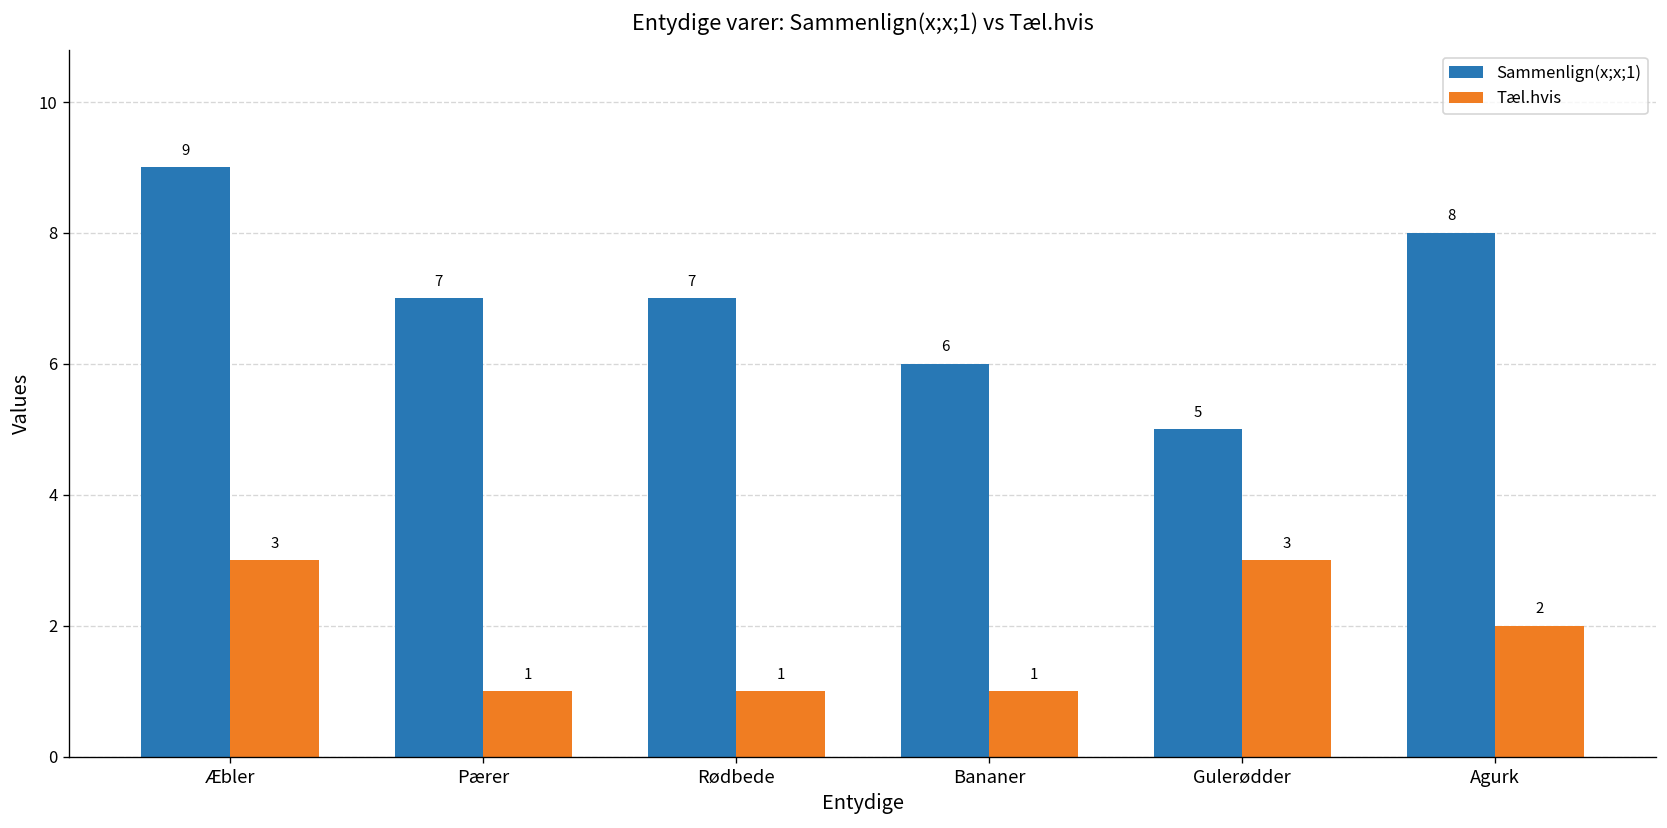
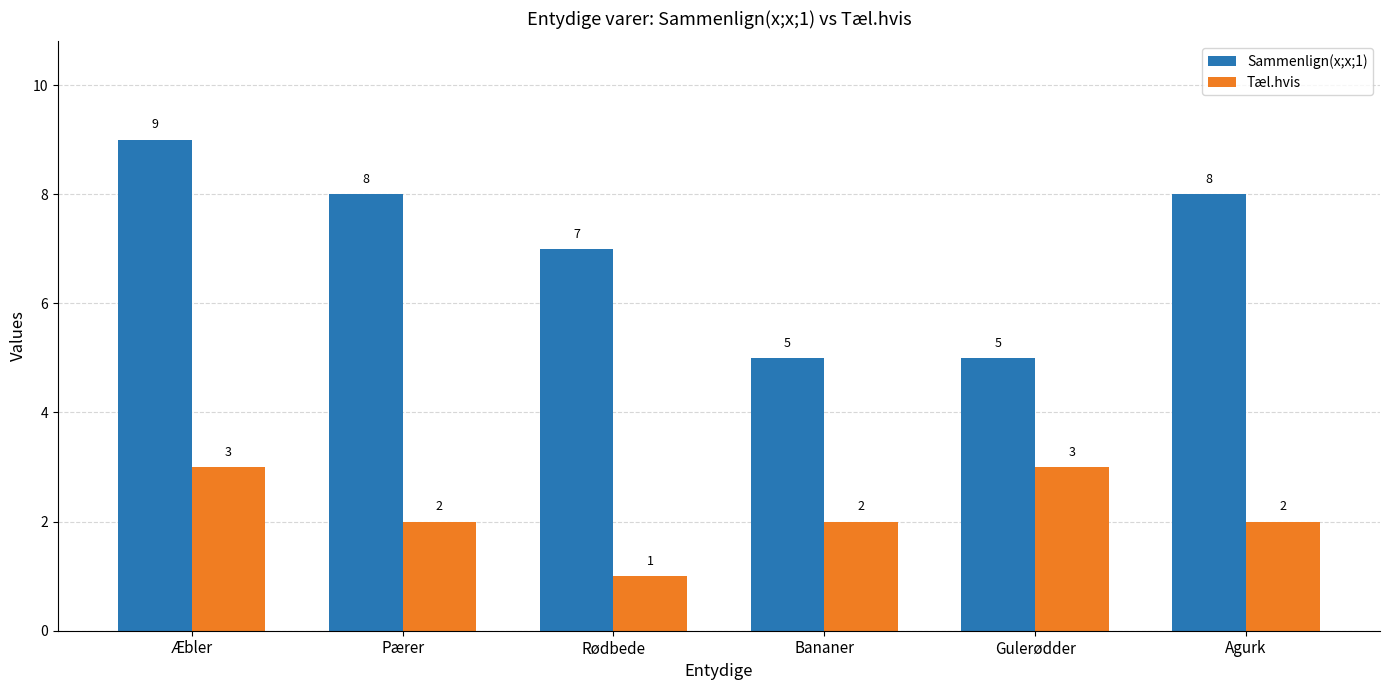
  {
    "Sammenlign(x;x;1)": {
      "Æbler": 9,
-     "Pærer": 7,
+     "Pærer": 8,
      "Rødbede": 7,
-     "Bananer": 6,
+     "Bananer": 5,
      "Gulerødder": 5,
      "Agurk": 8
    },
    "Tæl.hvis": {
      "Æbler": 3,
-     "Pærer": 1,
+     "Pærer": 2,
      "Rødbede": 1,
-     "Bananer": 1,
+     "Bananer": 2,
      "Gulerødder": 3,
      "Agurk": 2
    }
  }
